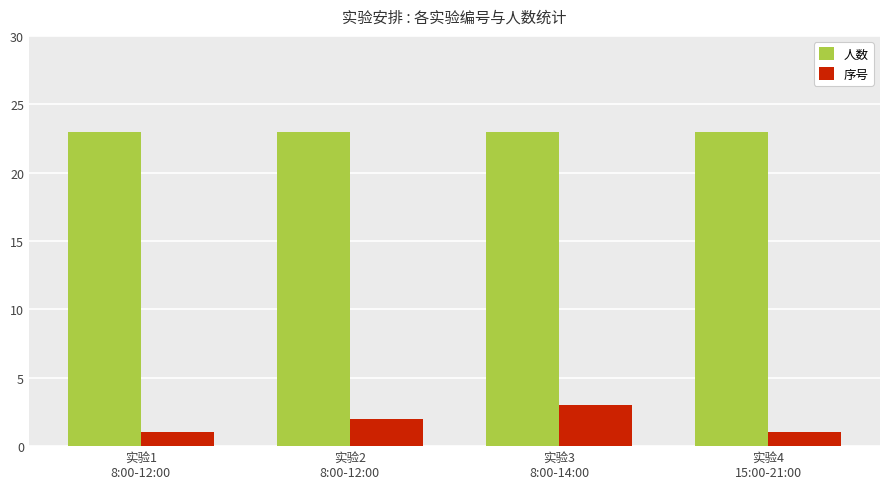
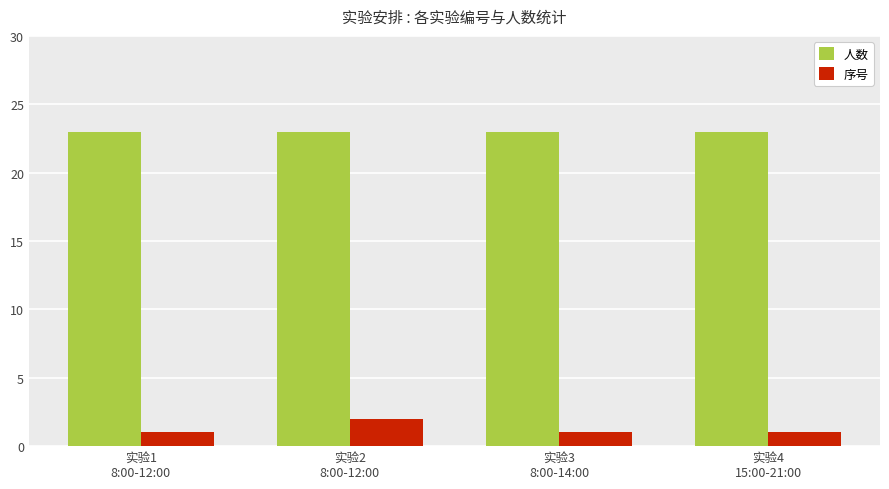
  {
    "人数": {
      "实验1 8:00-12:00": 23,
      "实验2 8:00-12:00": 23,
      "实验3 8:00-14:00": 23,
      "实验4 15:00-21:00": 23
    },
    "序号": {
      "实验1 8:00-12:00": 1,
      "实验2 8:00-12:00": 2,
-     "实验3 8:00-14:00": 3,
+     "实验3 8:00-14:00": 1,
      "实验4 15:00-21:00": 1
    }
  }
